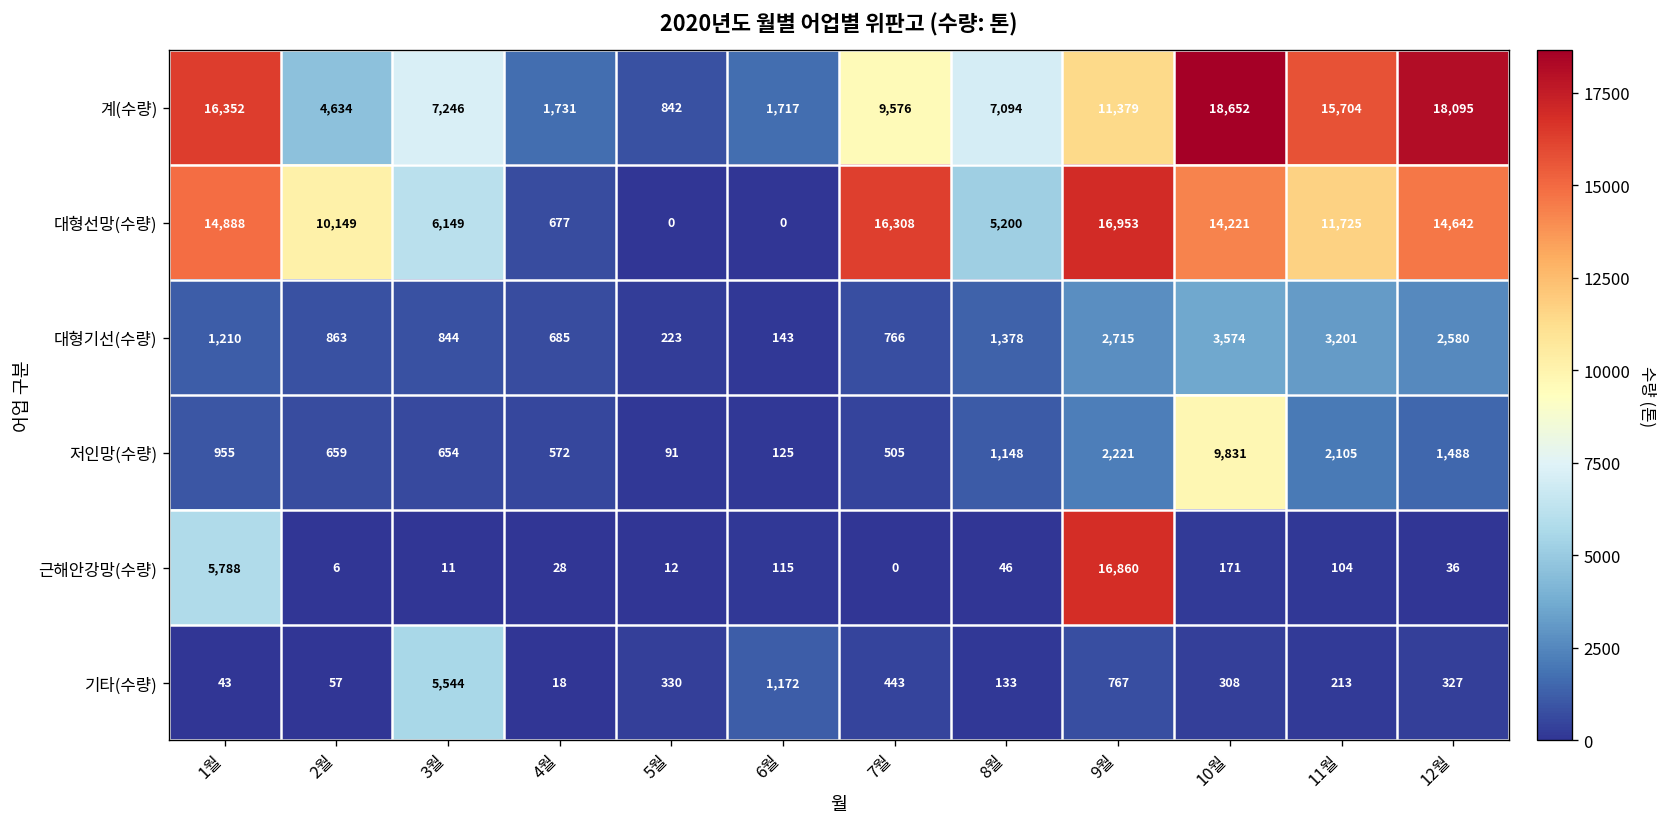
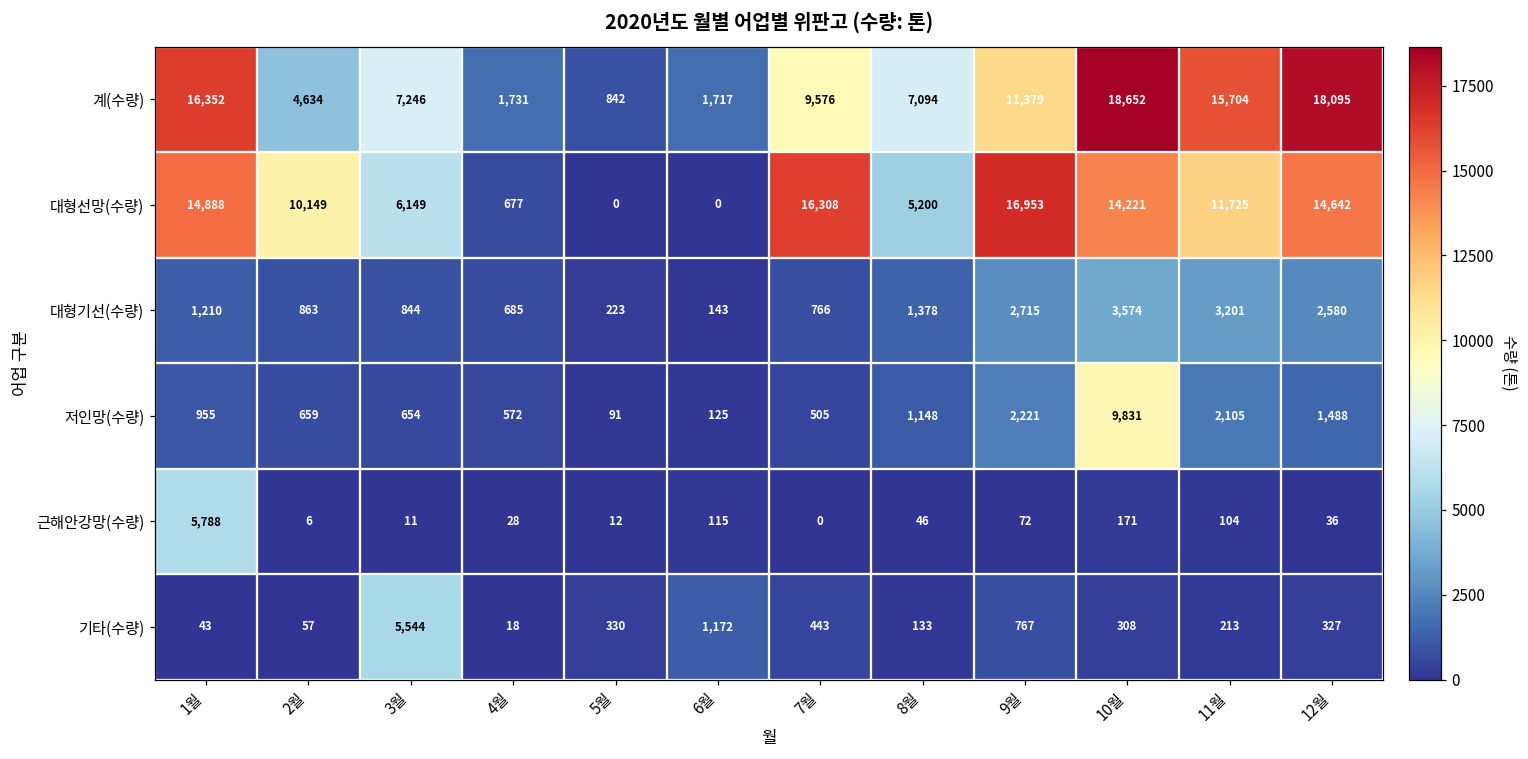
  {
    "계(수량)": {
      "1월": "16,352",
      "2월": "4,634",
      "3월": "7,246",
      "4월": "1,731",
      "5월": "842",
      "6월": "1,717",
      "7월": "9,576",
      "8월": "7,094",
      "9월": "11,379",
      "10월": "18,652",
      "11월": "15,704",
      "12월": "18,095"
    },
    "대형선망(수량)": {
      "1월": "14,888",
      "2월": "10,149",
      "3월": "6,149",
      "4월": "677",
      "5월": "0",
      "6월": "0",
      "7월": "16,308",
      "8월": "5,200",
      "9월": "16,953",
      "10월": "14,221",
      "11월": "11,725",
      "12월": "14,642"
    },
    "대형기선(수량)": {
      "1월": "1,210",
      "2월": "863",
      "3월": "844",
      "4월": "685",
      "5월": "223",
      "6월": "143",
      "7월": "766",
      "8월": "1,378",
      "9월": "2,715",
      "10월": "3,574",
      "11월": "3,201",
      "12월": "2,580"
    },
    "저인망(수량)": {
      "1월": "955",
      "2월": "659",
      "3월": "654",
      "4월": "572",
      "5월": "91",
      "6월": "125",
      "7월": "505",
      "8월": "1,148",
      "9월": "2,221",
      "10월": "9,831",
      "11월": "2,105",
      "12월": "1,488"
    },
    "근해안강망(수량)": {
      "1월": "5,788",
      "2월": "6",
      "3월": "11",
      "4월": "28",
      "5월": "12",
      "6월": "115",
      "7월": "0",
      "8월": "46",
-     "9월": "16,860",
+     "9월": "72",
      "10월": "171",
      "11월": "104",
      "12월": "36"
    },
    "기타(수량)": {
      "1월": "43",
      "2월": "57",
      "3월": "5,544",
      "4월": "18",
      "5월": "330",
      "6월": "1,172",
      "7월": "443",
      "8월": "133",
      "9월": "767",
      "10월": "308",
      "11월": "213",
      "12월": "327"
    }
  }
